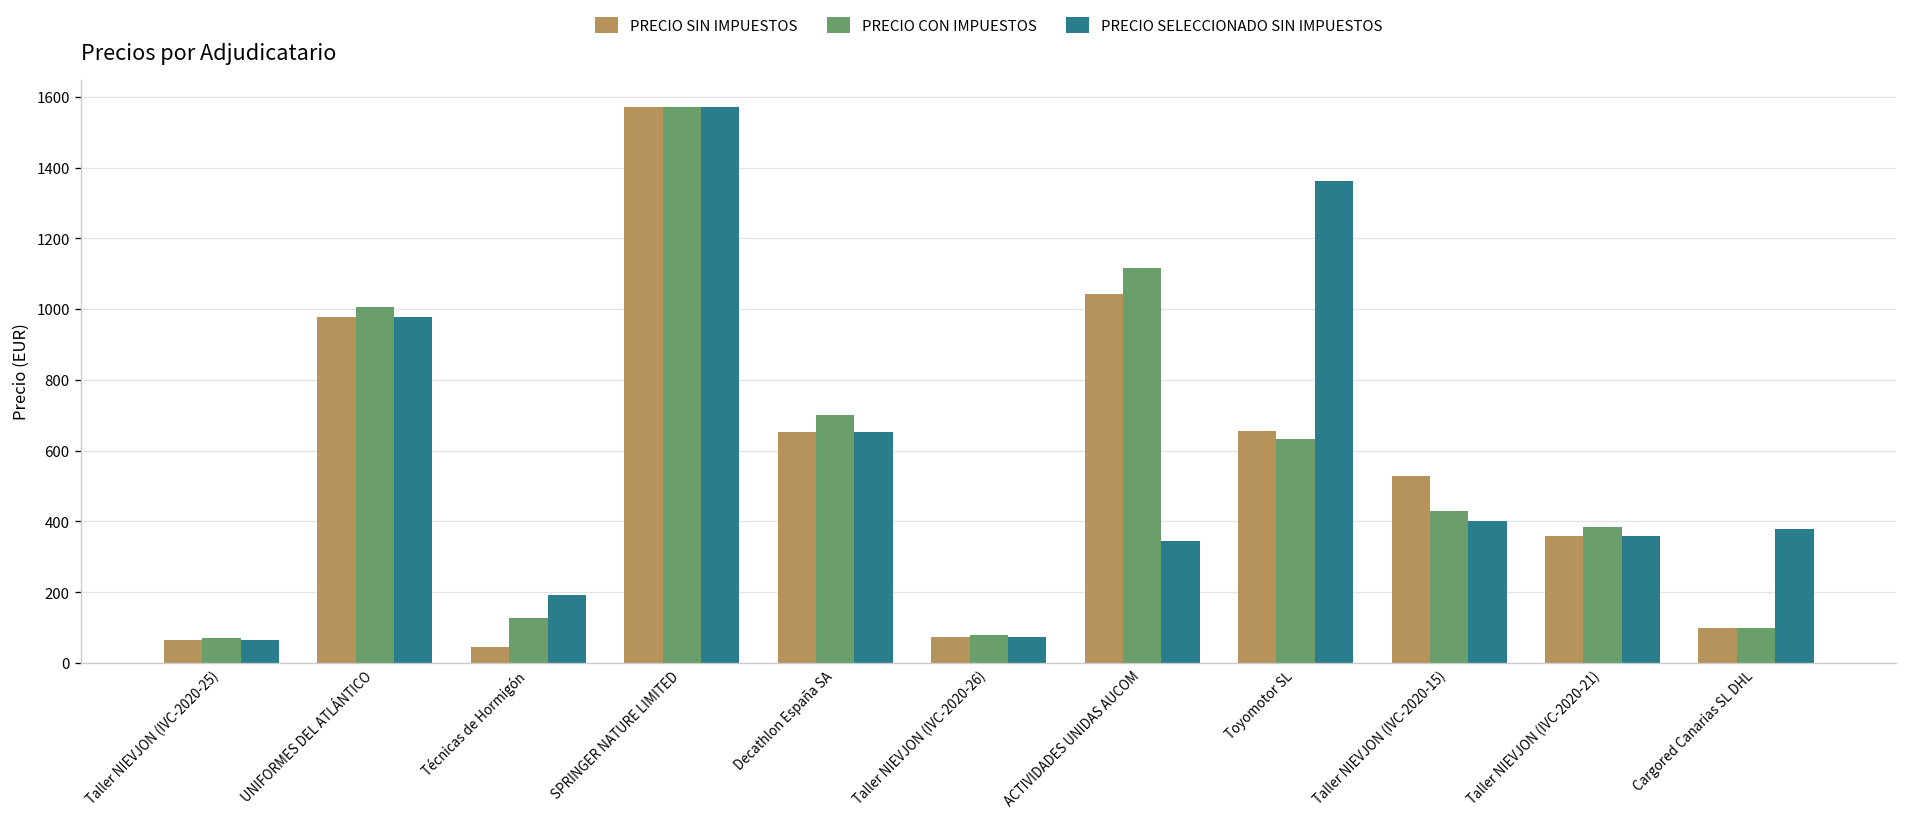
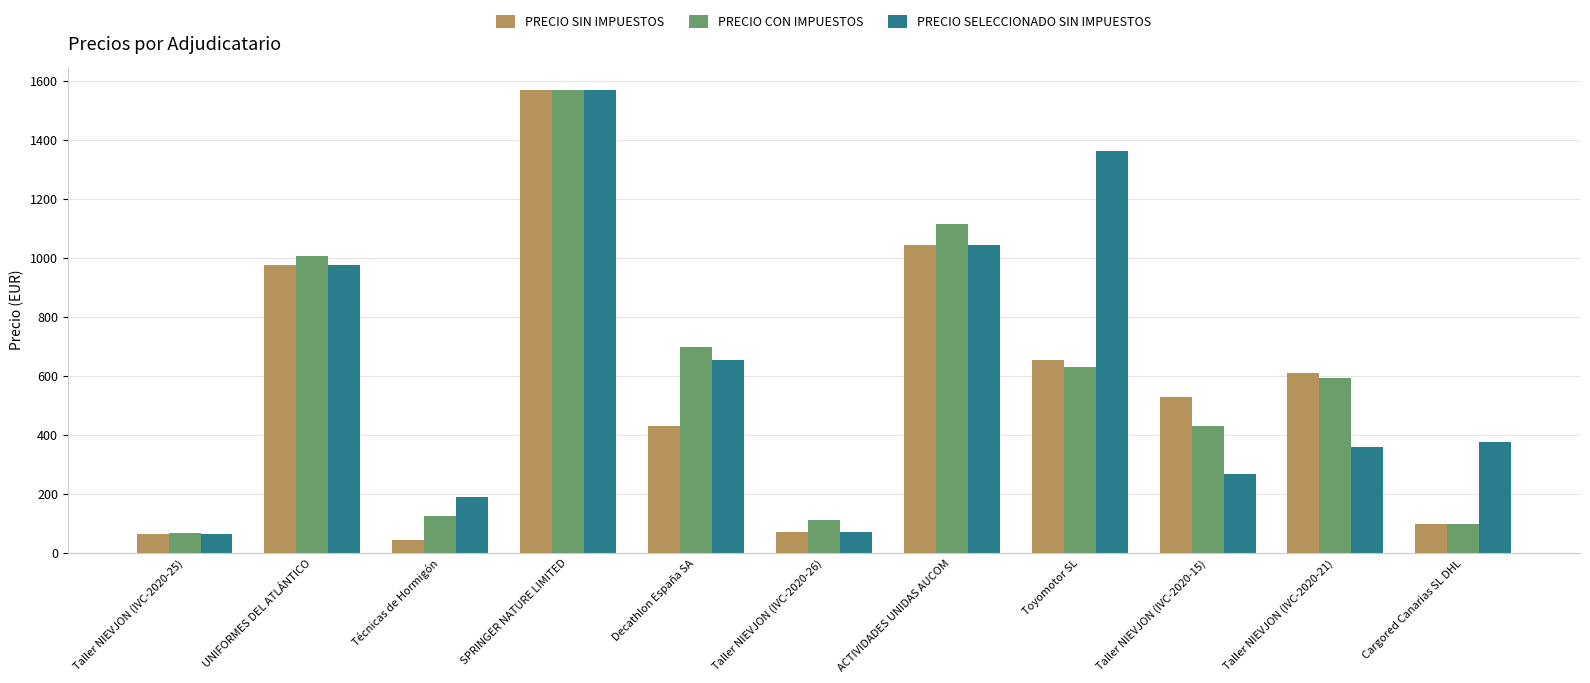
  {
    "PRECIO SIN IMPUESTOS": {
      "Taller NIEVJON (IVC-2020-25)": 70,
      "UNIFORMES DEL ATLÁNTICO": 980,
      "Técnicas de Hormigón": 40,
      "SPRINGER NATURE LIMITED": 1570,
-     "Decathlon España SA": 650,
+     "Decathlon España SA": 430,
      "Taller NIEVJON (IVC-2020-26)": 70,
      "ACTIVIDADES UNIDAS AUCOM": 1040,
      "Toyomotor SL": 650,
      "Taller NIEVJON (IVC-2020-15)": 530,
-     "Taller NIEVJON (IVC-2020-21)": 360,
+     "Taller NIEVJON (IVC-2020-21)": 610,
      "Cargored Canarias SL DHL": 100
    },
    "PRECIO CON IMPUESTOS": {
      "Taller NIEVJON (IVC-2020-25)": 70,
      "UNIFORMES DEL ATLÁNTICO": 1010,
      "Técnicas de Hormigón": 130,
      "SPRINGER NATURE LIMITED": 1570,
      "Decathlon España SA": 700,
-     "Taller NIEVJON (IVC-2020-26)": 80,
+     "Taller NIEVJON (IVC-2020-26)": 110,
      "ACTIVIDADES UNIDAS AUCOM": 1120,
      "Toyomotor SL": 630,
      "Taller NIEVJON (IVC-2020-15)": 430,
-     "Taller NIEVJON (IVC-2020-21)": 380,
+     "Taller NIEVJON (IVC-2020-21)": 590,
      "Cargored Canarias SL DHL": 100
    },
    "PRECIO SELECCIONADO SIN IMPUESTOS": {
      "Taller NIEVJON (IVC-2020-25)": 70,
      "UNIFORMES DEL ATLÁNTICO": 980,
      "Técnicas de Hormigón": 190,
      "SPRINGER NATURE LIMITED": 1570,
      "Decathlon España SA": 650,
      "Taller NIEVJON (IVC-2020-26)": 70,
-     "ACTIVIDADES UNIDAS AUCOM": 340,
+     "ACTIVIDADES UNIDAS AUCOM": 1040,
      "Toyomotor SL": 1360,
-     "Taller NIEVJON (IVC-2020-15)": 400,
+     "Taller NIEVJON (IVC-2020-15)": 270,
      "Taller NIEVJON (IVC-2020-21)": 360,
      "Cargored Canarias SL DHL": 380
    }
  }
